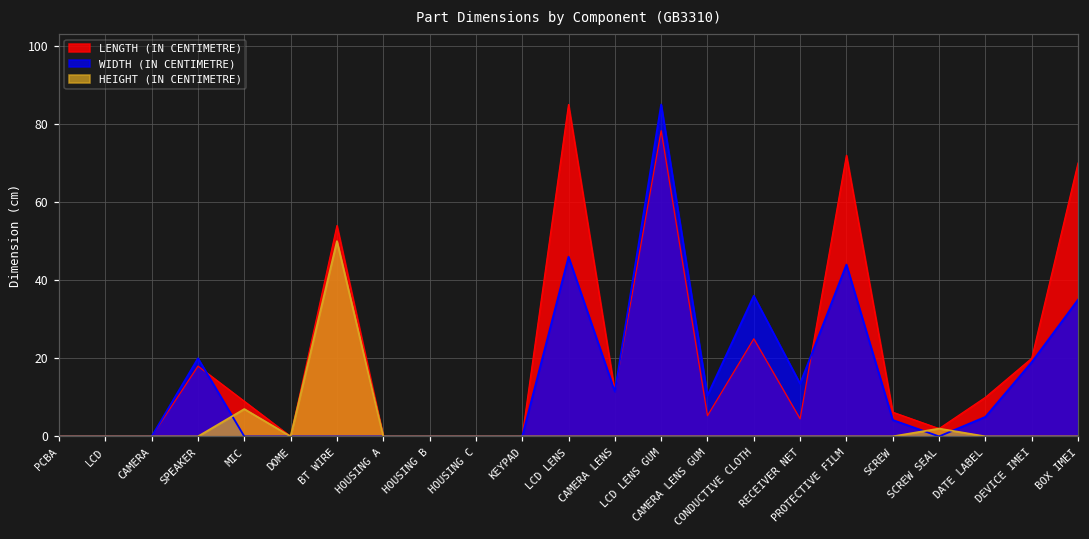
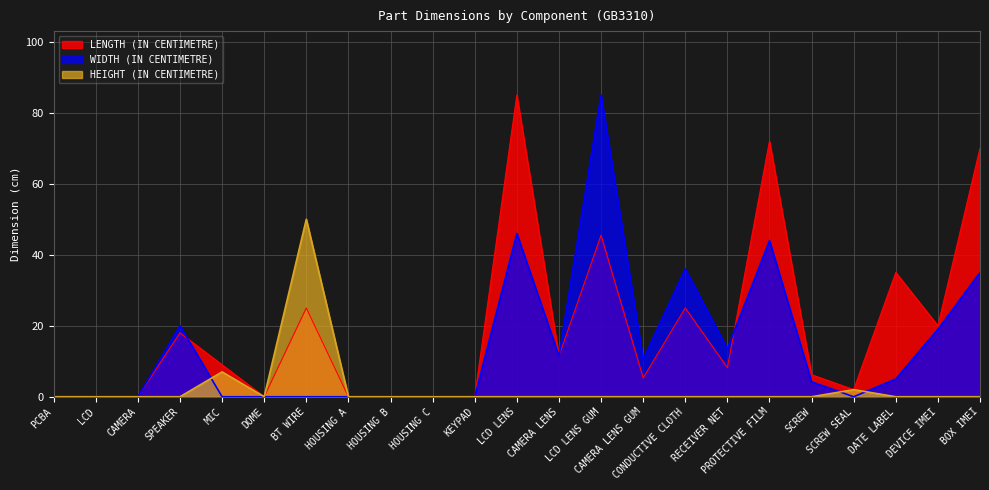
  {
    "LENGTH (IN CENTIMETRE)": {
      "SPEAKER": 18,
      "MIC": 9,
-     "BT WIRE": 54,
+     "BT WIRE": 25,
      "LCD LENS": 85,
-     "LCD LENS GUM": 78,
+     "LCD LENS GUM": 46,
      "CAMERA LENS GUM": 5,
      "CONDUCTIVE CLOTH": 25,
-     "RECEIVER NET": 5,
+     "RECEIVER NET": 8,
      "PROTECTIVE FILM": 72,
      "SCREW": 6,
-     "DATE LABEL": 10,
+     "DATE LABEL": 35,
      "DEVICE IMEI": 20,
      "BOX IMEI": 70
    },
    "WIDTH (IN CENTIMETRE)": {
      "SPEAKER": 20,
      "MIC": 0,
      "BT WIRE": 0,
      "LCD LENS": 46,
      "LCD LENS GUM": 85,
      "CAMERA LENS GUM": 11,
      "CONDUCTIVE CLOTH": 36,
      "RECEIVER NET": 14,
      "PROTECTIVE FILM": 44,
      "SCREW": 4,
      "SCREW SEAL": 0,
      "DATE LABEL": 5,
      "DEVICE IMEI": 19,
      "BOX IMEI": 35
    },
    "HEIGHT (IN CENTIMETRE)": {
      "SPEAKER": 0,
      "MIC": 7,
      "BT WIRE": 50,
      "LCD LENS": 0,
      "CAMERA LENS": 0,
      "LCD LENS GUM": 0,
      "CAMERA LENS GUM": 0,
      "CONDUCTIVE CLOTH": 0,
      "RECEIVER NET": 0,
      "PROTECTIVE FILM": 0,
      "SCREW": 0,
      "DATE LABEL": 0,
      "DEVICE IMEI": 0,
      "BOX IMEI": 0
    }
  }
